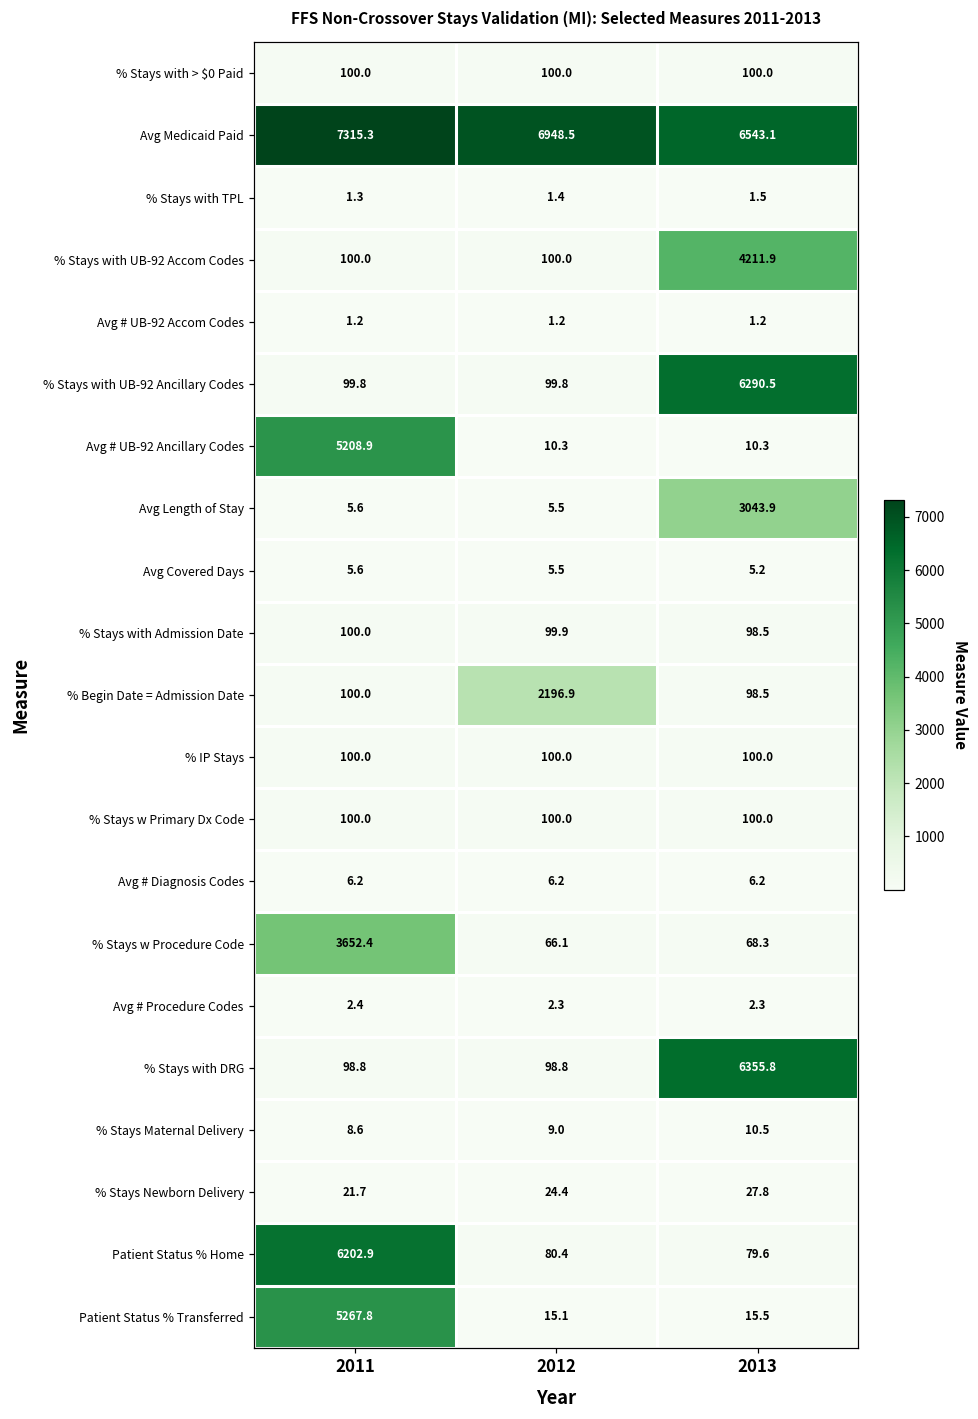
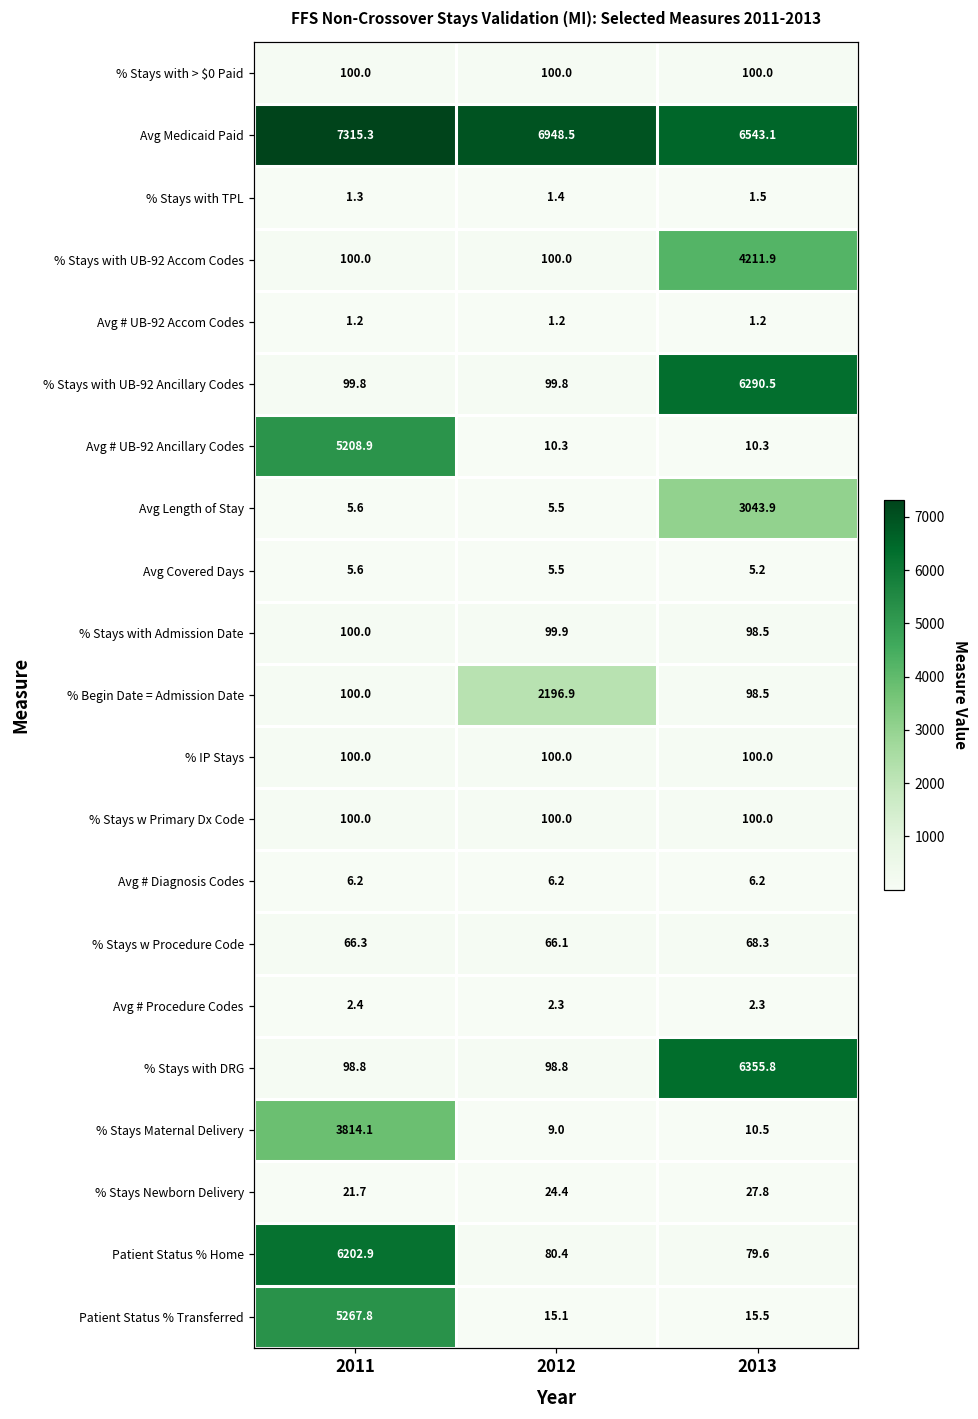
  {
    "% Stays w Procedure Code": {
-     "2011": 3652.4
+     "2011": 66.3
    },
    "% Stays Maternal Delivery": {
-     "2011": 8.6
+     "2011": 3814.1
    }
  }
